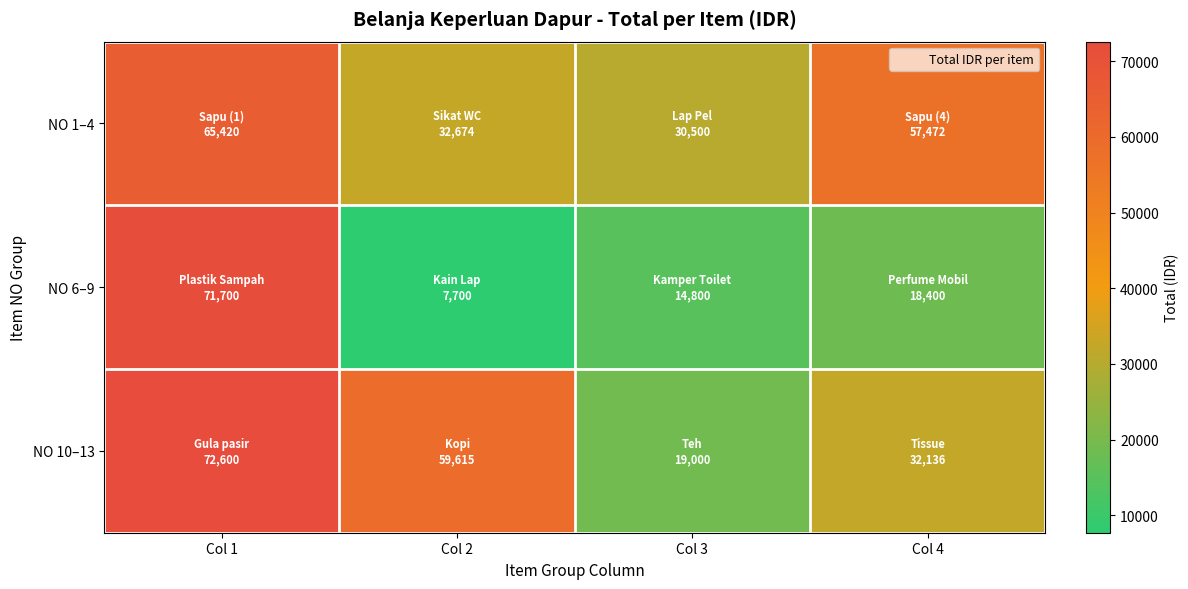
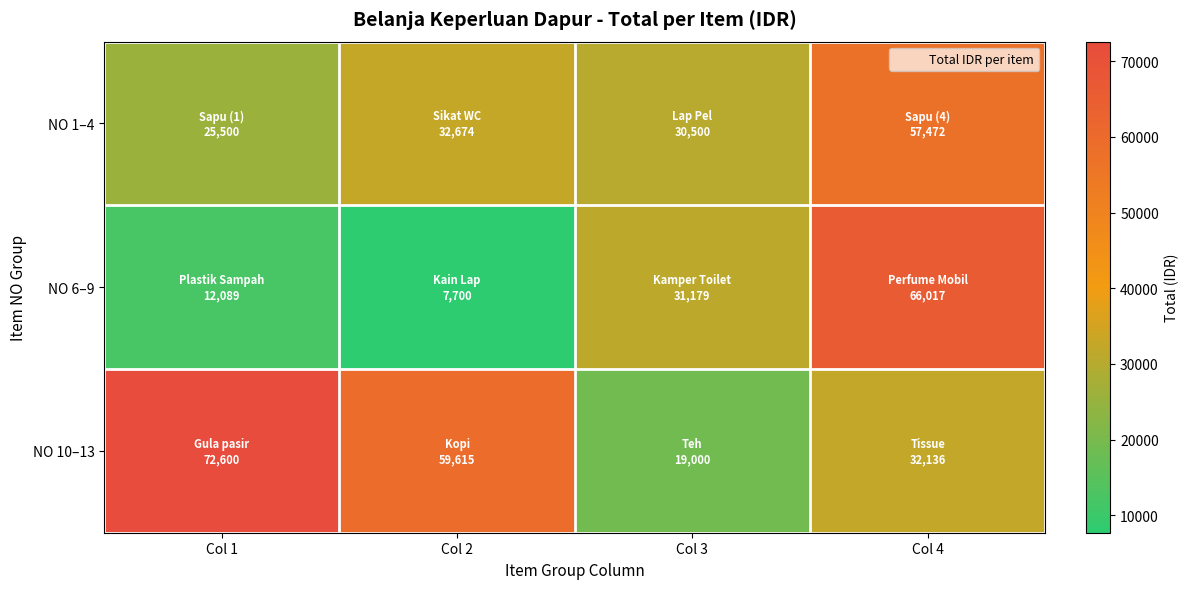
  {
    "NO 1–4": {
-     "Col 1": "65,420",
+     "Col 1": "25,500",
      "Col 2": "32,674",
      "Col 3": "30,500"
    },
    "NO 6–9": {
-     "Col 1": "71,700",
+     "Col 1": "12,089",
      "Col 2": "7,700",
-     "Col 3": "14,800",
-     "Col 4": "18,400"
+     "Col 3": "31,179",
+     "Col 4": "66,017"
    },
    "NO 10–13": {
      "Col 1": "72,600",
      "Col 2": "59,615",
      "Col 3": "19,000",
      "Col 4": "32,136"
    }
  }
